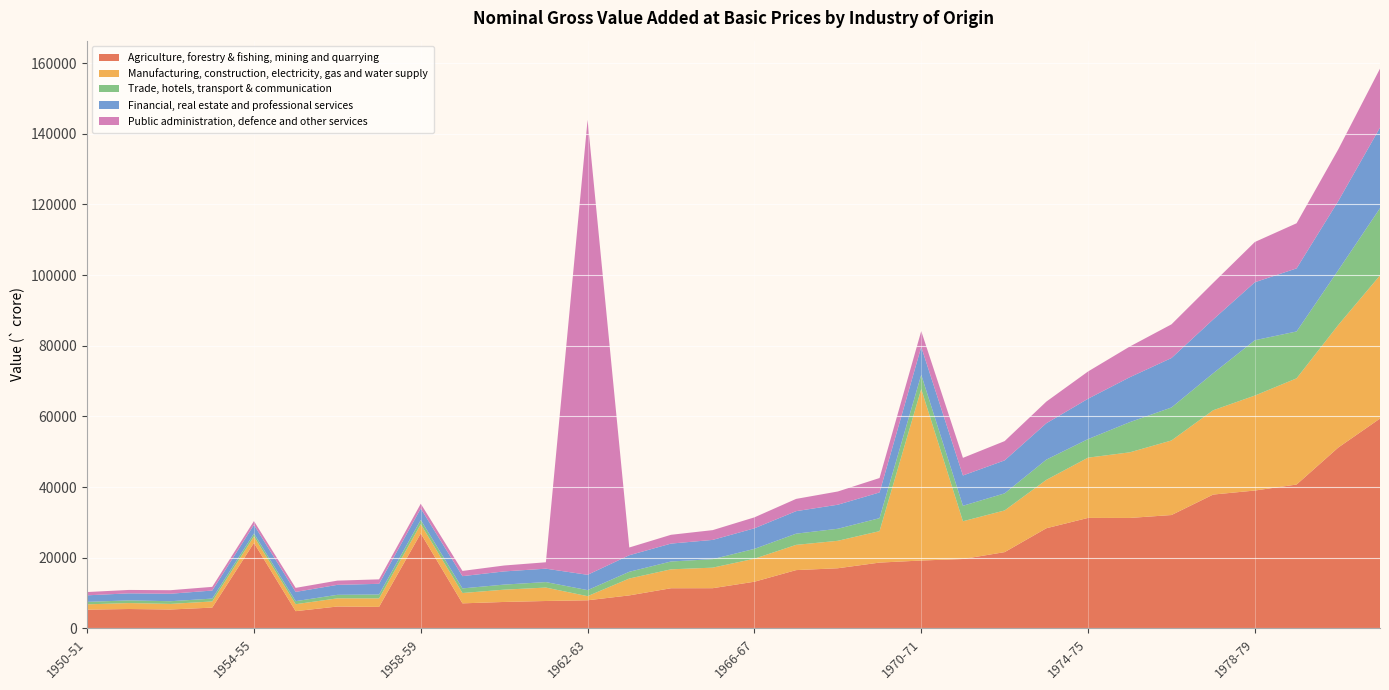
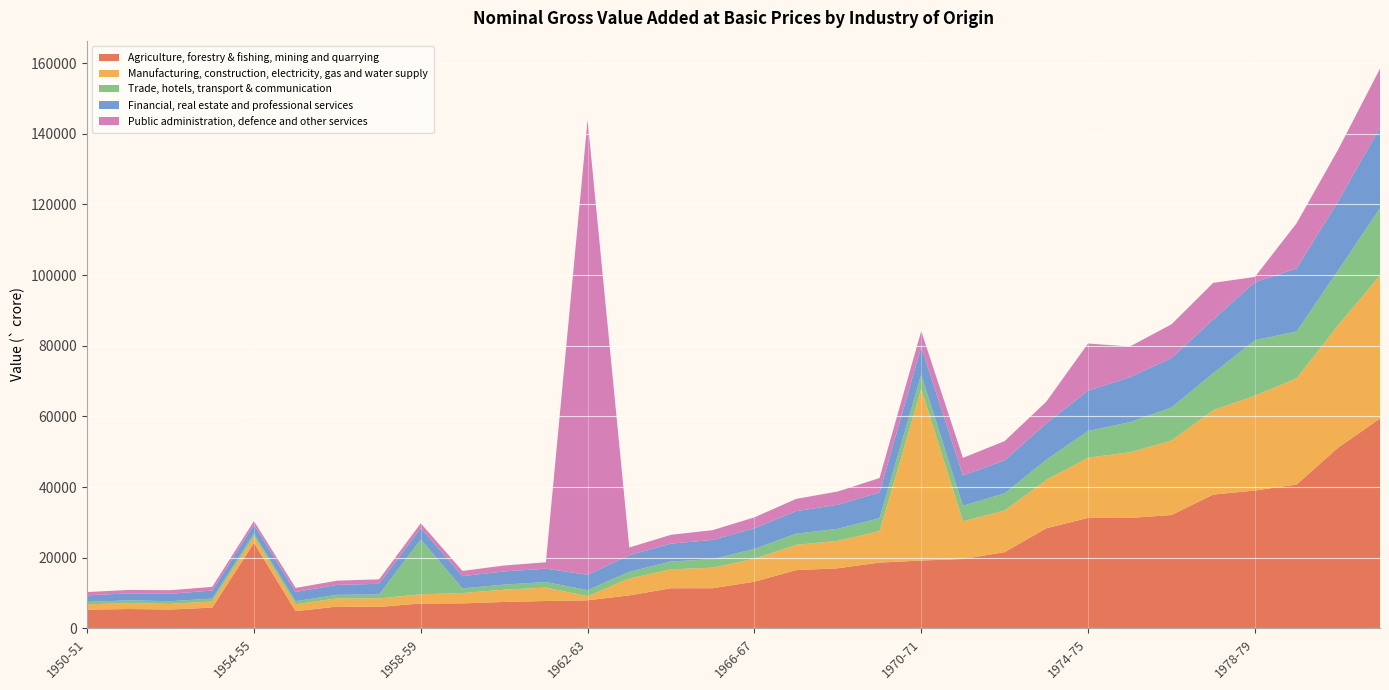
  {
    "Agriculture, forestry & fishing, mining and quarrying": {
      "1950-51": 5000,
      "1954-55": 24000,
-     "1958-59": 27000,
+     "1958-59": 7000,
      "1962-63": 8000,
      "1966-67": 13000,
      "1970-71": 19000,
      "1974-75": 31000,
      "1978-79": 39000
    },
    "Manufacturing, construction, electricity, gas and water supply": {
      "1954-55": 2000,
      "1958-59": 3000,
      "1962-63": 1000,
      "1966-67": 7000,
      "1970-71": 49000,
      "1974-75": 17000,
      "1978-79": 27000
    },
    "Trade, hotels, transport & communication": {
      "1954-55": 1000,
-     "1958-59": 1000,
+     "1958-59": 16000,
      "1962-63": 2000,
      "1966-67": 3000,
      "1970-71": 4000,
-     "1974-75": 5000,
+     "1974-75": 8000,
      "1978-79": 16000
    },
    "Financial, real estate and professional services": {
      "1950-51": 2000,
      "1954-55": 2000,
      "1958-59": 3000,
      "1962-63": 4000,
      "1966-67": 6000,
      "1970-71": 8000,
      "1974-75": 11000,
      "1978-79": 16000
    },
    "Public administration, defence and other services": {
      "1950-51": 1000,
      "1954-55": 1000,
      "1958-59": 1000,
      "1962-63": 129000,
      "1966-67": 3000,
      "1970-71": 4000,
-     "1974-75": 8000,
-     "1978-79": 11000
+     "1974-75": 13000,
+     "1978-79": 2000
    }
  }
